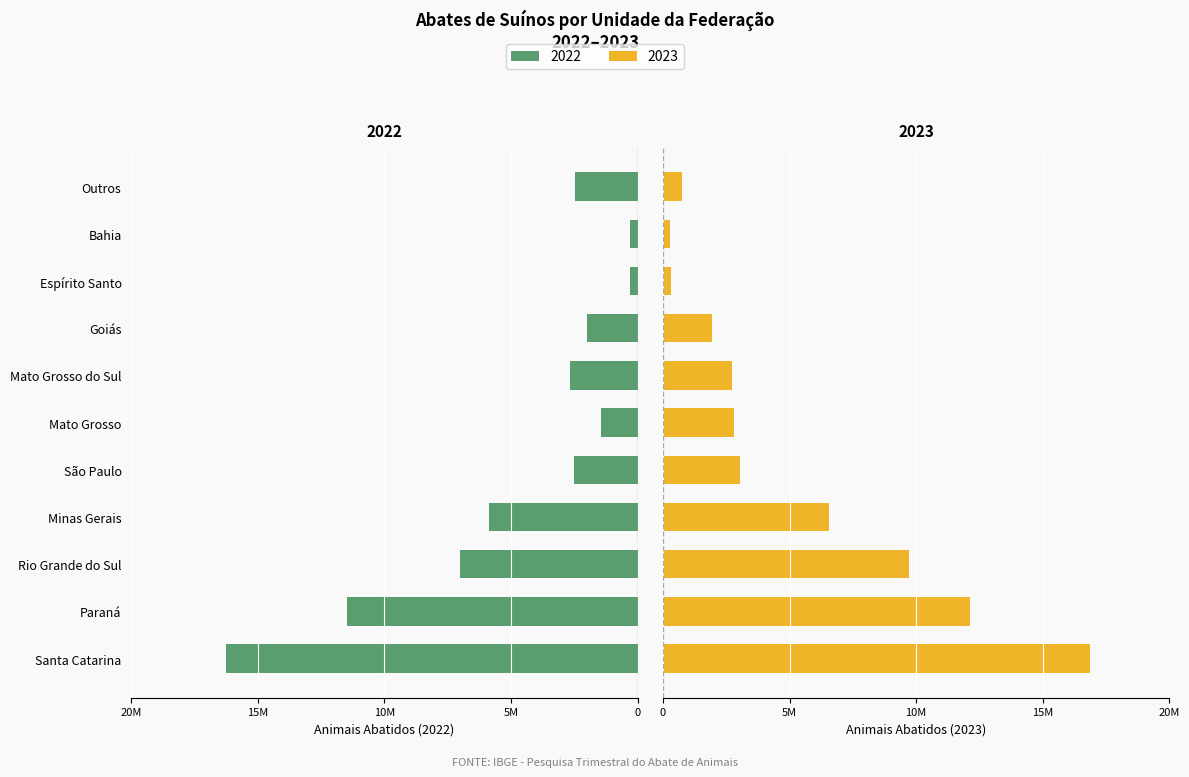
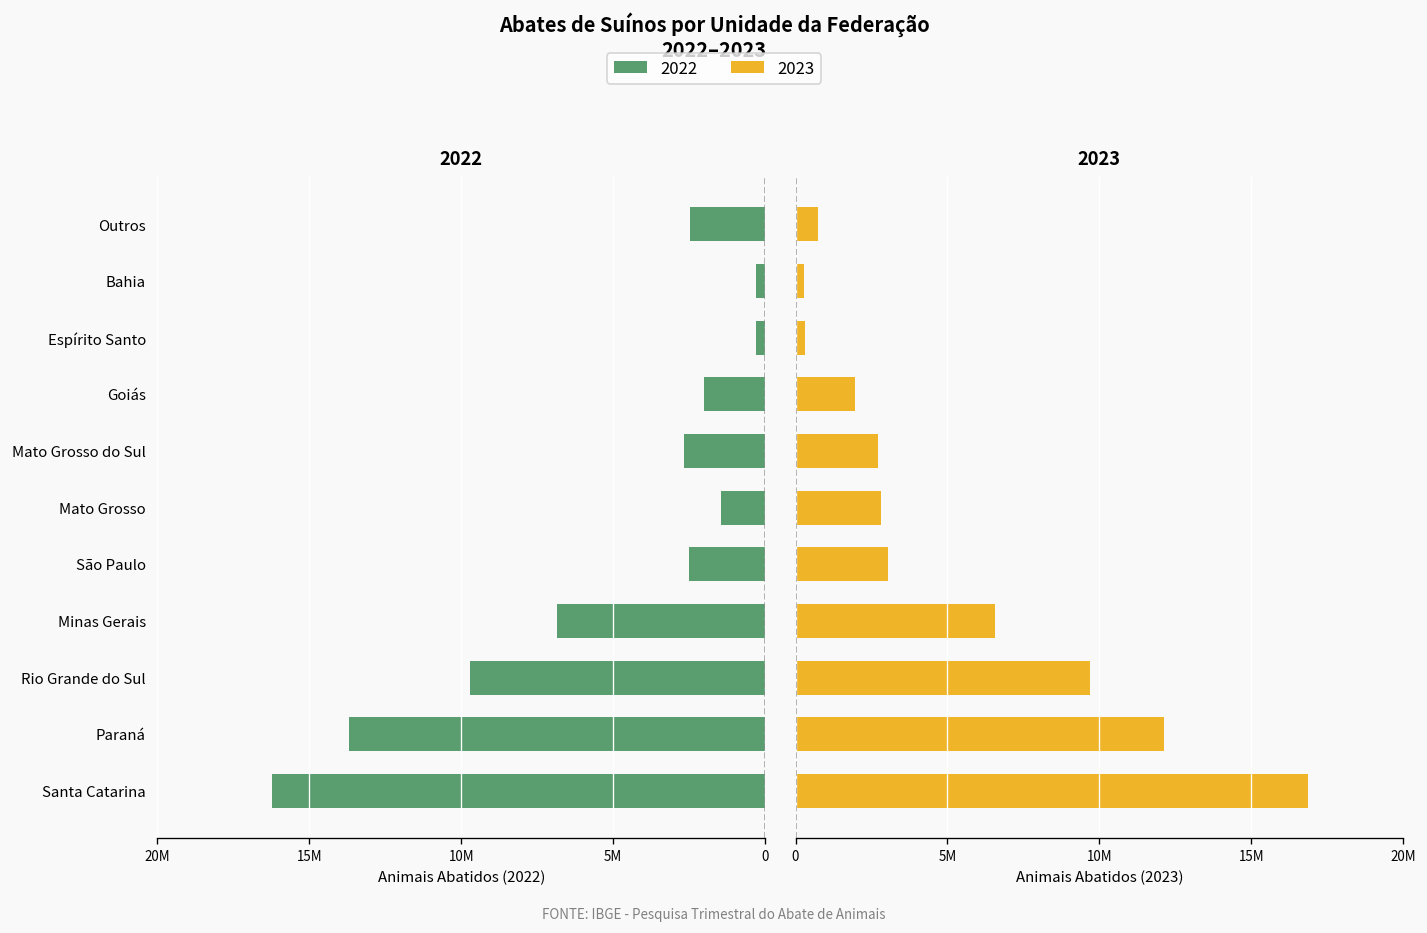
  {
    "2022": {
      "Outros": 2500000,
      "Bahia": 300000,
      "Espírito Santo": 300000,
      "Goiás": 2000000,
      "Mato Grosso do Sul": 2700000,
      "Mato Grosso": 1500000,
      "São Paulo": 2500000,
-     "Minas Gerais": 5900000,
-     "Rio Grande do Sul": 7000000,
-     "Paraná": 11500000,
+     "Minas Gerais": 6800000,
+     "Rio Grande do Sul": 9700000,
+     "Paraná": 13700000,
      "Santa Catarina": 16200000
    }
  }
